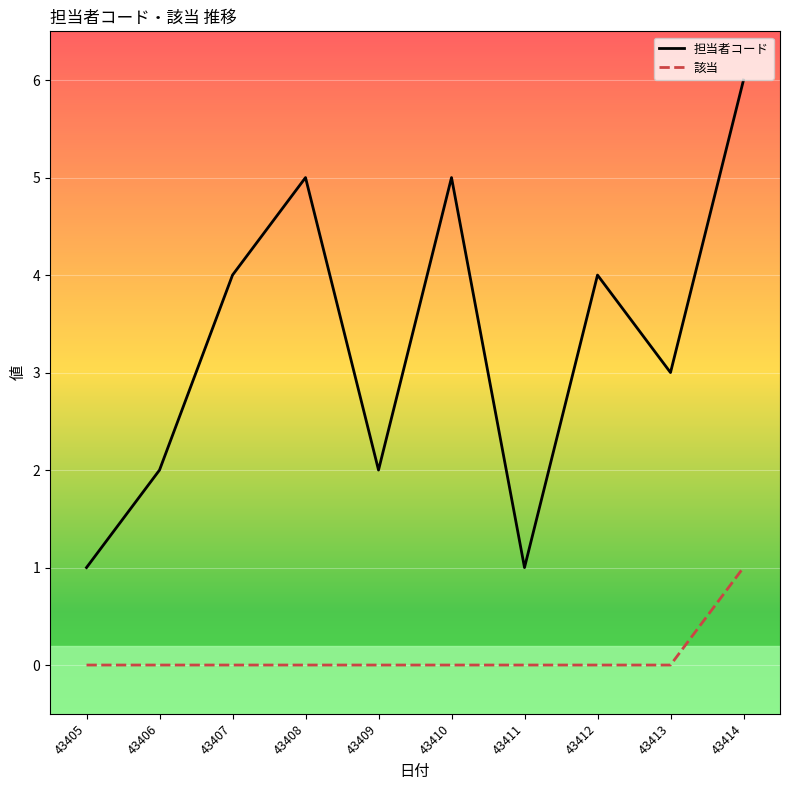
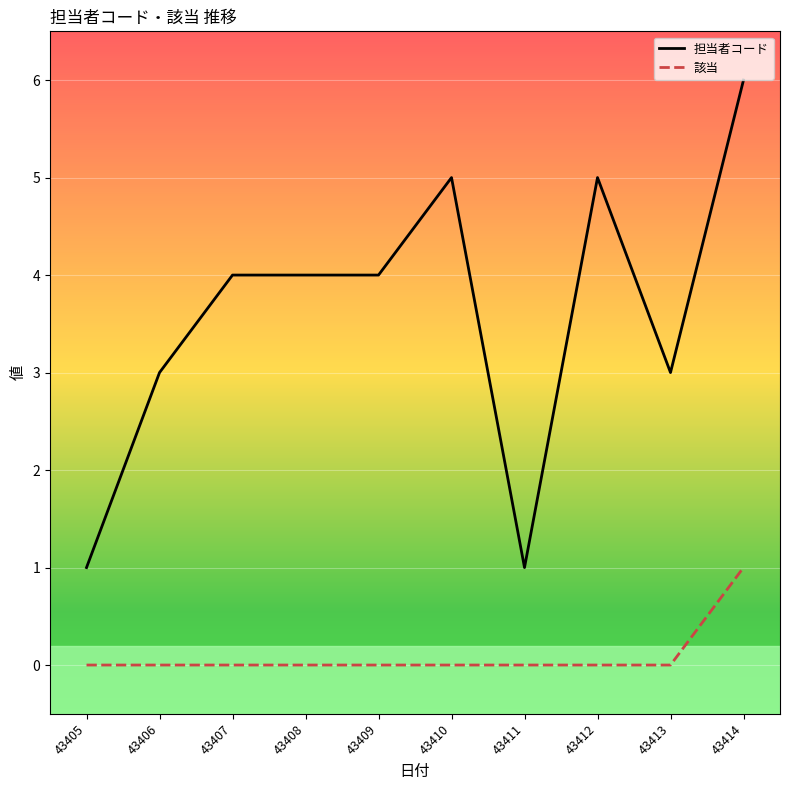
  {
    "担当者コード": {
      "43405": 1,
-     "43406": 2,
+     "43406": 3,
      "43407": 4,
-     "43408": 5,
-     "43409": 2,
+     "43408": 4,
+     "43409": 4,
      "43410": 5,
      "43411": 1,
-     "43412": 4,
+     "43412": 5,
      "43413": 3,
      "43414": 6
    },
    "該当": {
      "43414": 1
    }
  }
